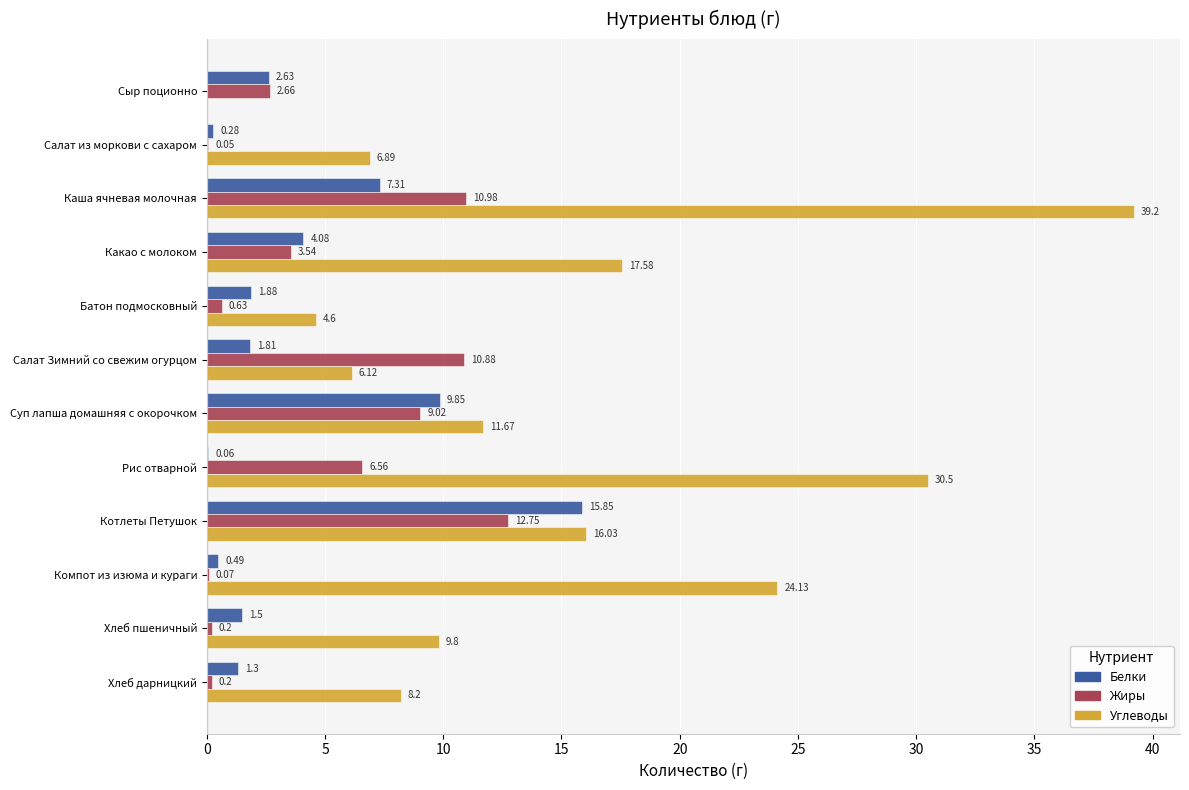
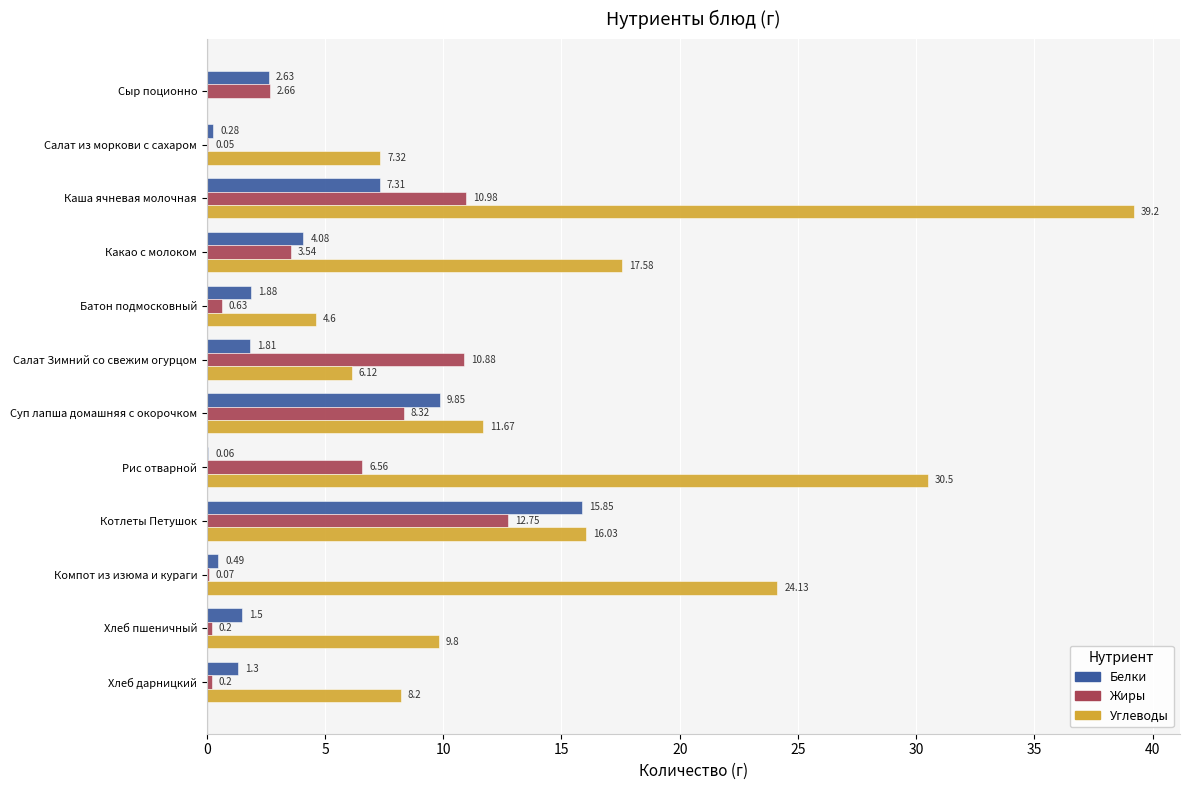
  {
    "Белки": {
      "Сыр поционно": 2.63,
      "Салат из моркови с сахаром": 0.28,
      "Каша ячневая молочная": 7.31,
      "Какао с молоком": 4.08,
      "Батон подмосковный": 1.88,
      "Салат Зимний со свежим огурцом": 1.81,
      "Суп лапша домашняя с окорочком": 9.85,
      "Рис отварной": 0.06,
      "Котлеты Петушок": 15.85,
      "Компот из изюма и кураги": 0.49,
      "Хлеб пшеничный": 1.5,
      "Хлеб дарницкий": 1.3
    },
    "Жиры": {
      "Сыр поционно": 2.66,
      "Салат из моркови с сахаром": 0.05,
      "Каша ячневая молочная": 10.98,
      "Какао с молоком": 3.54,
      "Батон подмосковный": 0.63,
      "Салат Зимний со свежим огурцом": 10.88,
-     "Суп лапша домашняя с окорочком": 9.02,
+     "Суп лапша домашняя с окорочком": 8.32,
      "Рис отварной": 6.56,
      "Котлеты Петушок": 12.75,
      "Компот из изюма и кураги": 0.07,
      "Хлеб пшеничный": 0.2,
      "Хлеб дарницкий": 0.2
    },
    "Углеводы": {
-     "Салат из моркови с сахаром": 6.89,
+     "Салат из моркови с сахаром": 7.32,
      "Каша ячневая молочная": 39.2,
      "Какао с молоком": 17.58,
      "Батон подмосковный": 4.6,
      "Салат Зимний со свежим огурцом": 6.12,
      "Суп лапша домашняя с окорочком": 11.67,
      "Рис отварной": 30.5,
      "Котлеты Петушок": 16.03,
      "Компот из изюма и кураги": 24.13,
      "Хлеб пшеничный": 9.8,
      "Хлеб дарницкий": 8.2
    }
  }
